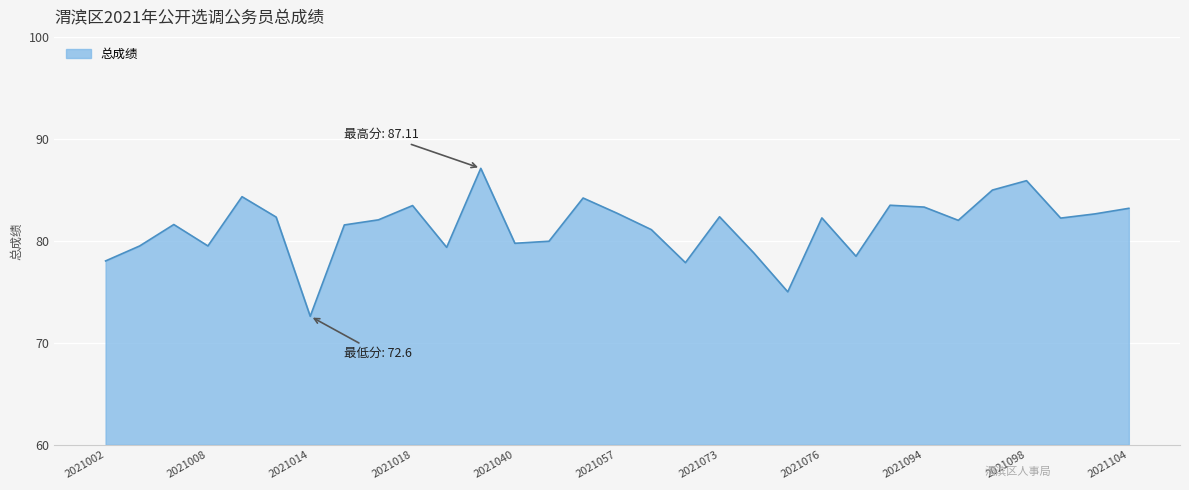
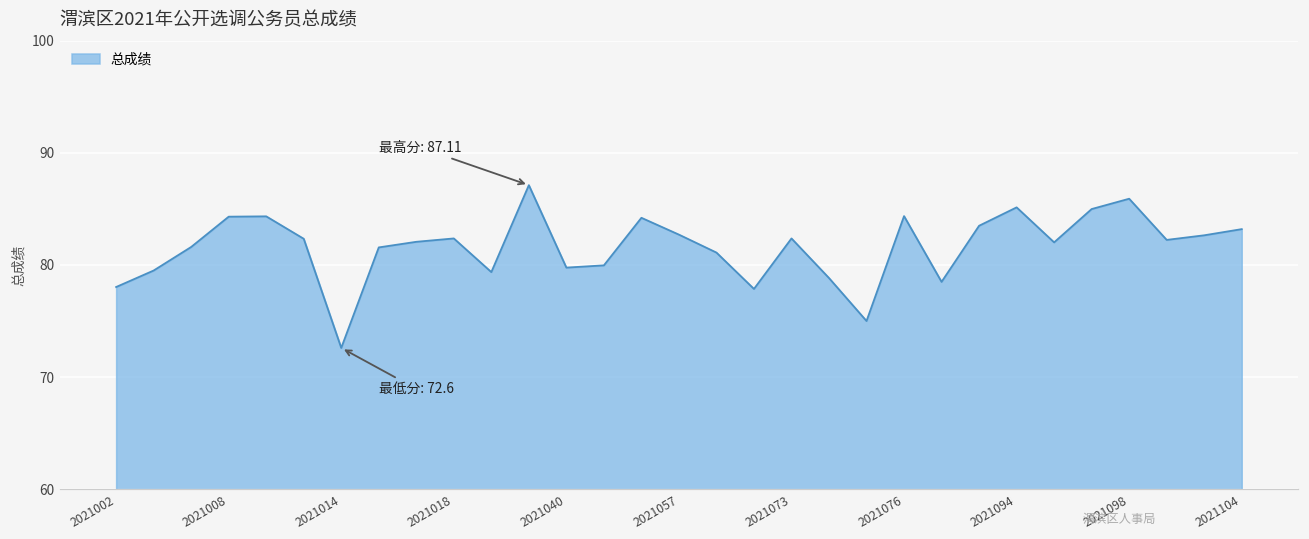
  {
    "2021002": 78.0,
-   "2021008": 79.5,
-   "2021018": 83.5,
+   "2021008": 84.3,
+   "2021018": 82.4,
    "2021040": 79.8,
    "2021057": 82.7,
    "2021073": 82.4,
-   "2021076": 82.3,
-   "2021094": 83.3,
+   "2021076": 84.4,
+   "2021094": 85.1,
    "2021098": 85.9,
    "2021104": 83.2
  }
